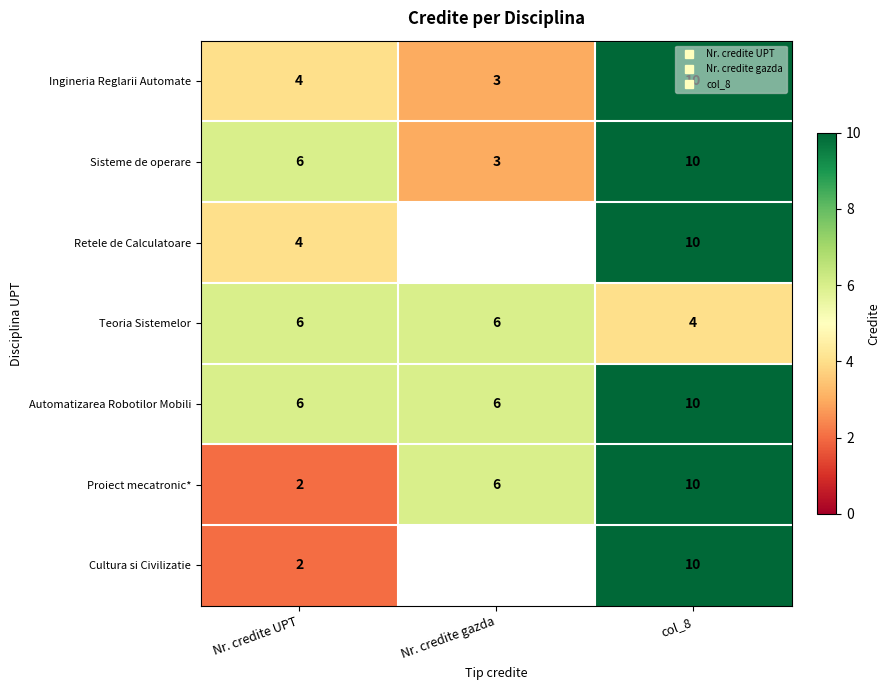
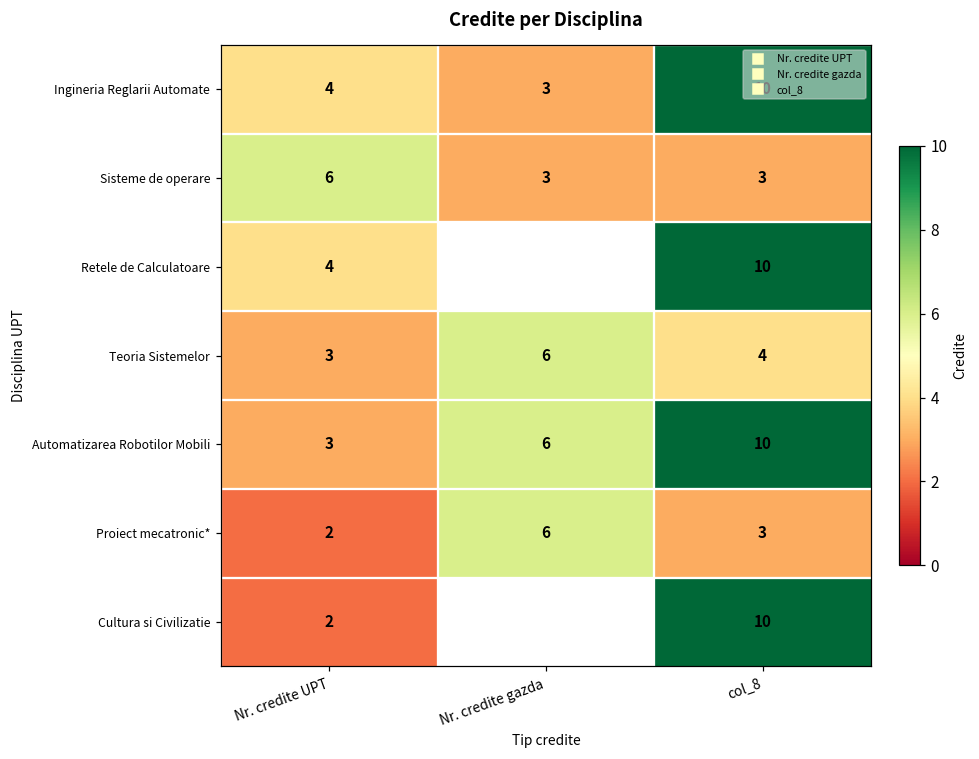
  {
    "Ingineria Reglarii Automate": {
      "Nr. credite UPT": 4,
      "Nr. credite gazda": 3
    },
    "Sisteme de operare": {
      "Nr. credite UPT": 6,
      "Nr. credite gazda": 3,
-     "col_8": 10
+     "col_8": 3
    },
    "Retele de Calculatoare": {
      "Nr. credite UPT": 4,
      "col_8": 10
    },
    "Teoria Sistemelor": {
-     "Nr. credite UPT": 6,
+     "Nr. credite UPT": 3,
      "Nr. credite gazda": 6,
      "col_8": 4
    },
    "Automatizarea Robotilor Mobili": {
-     "Nr. credite UPT": 6,
+     "Nr. credite UPT": 3,
      "Nr. credite gazda": 6,
      "col_8": 10
    },
    "Proiect mecatronic*": {
      "Nr. credite UPT": 2,
      "Nr. credite gazda": 6,
-     "col_8": 10
+     "col_8": 3
    },
    "Cultura si Civilizatie": {
      "Nr. credite UPT": 2,
      "col_8": 10
    }
  }
